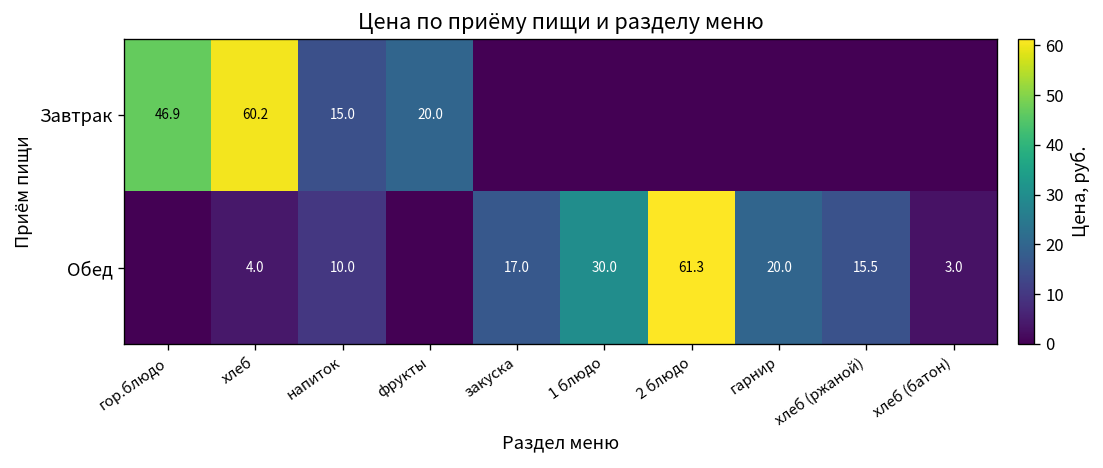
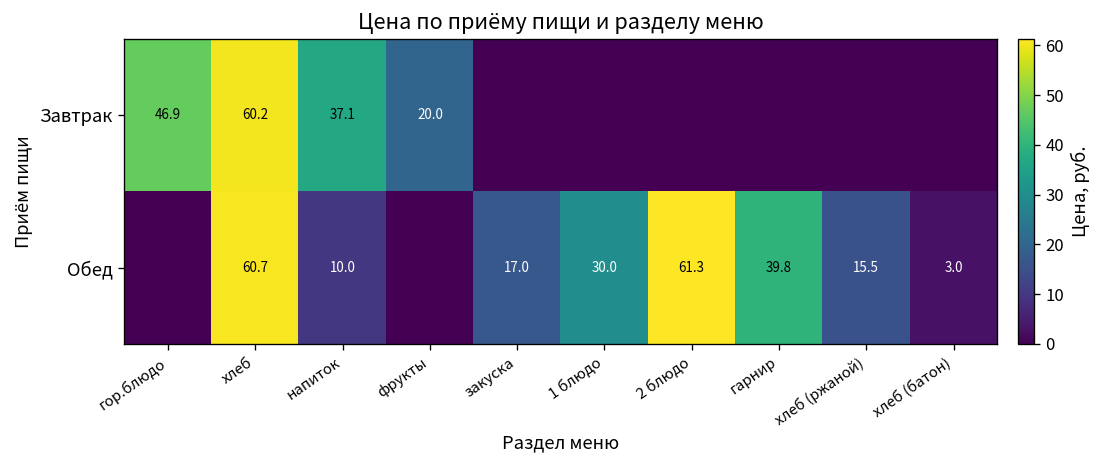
  {
    "Завтрак": {
      "гор.блюдо": 46.9,
      "хлеб": 60.2,
-     "напиток": 15.0,
+     "напиток": 37.1,
      "фрукты": 20.0
    },
    "Обед": {
-     "хлеб": 4.0,
+     "хлеб": 60.7,
      "напиток": 10.0,
      "закуска": 17.0,
      "1 блюдо": 30.0,
      "2 блюдо": 61.3,
-     "гарнир": 20.0,
+     "гарнир": 39.8,
      "хлеб (ржаной)": 15.5,
      "хлеб (батон)": 3.0
    }
  }
